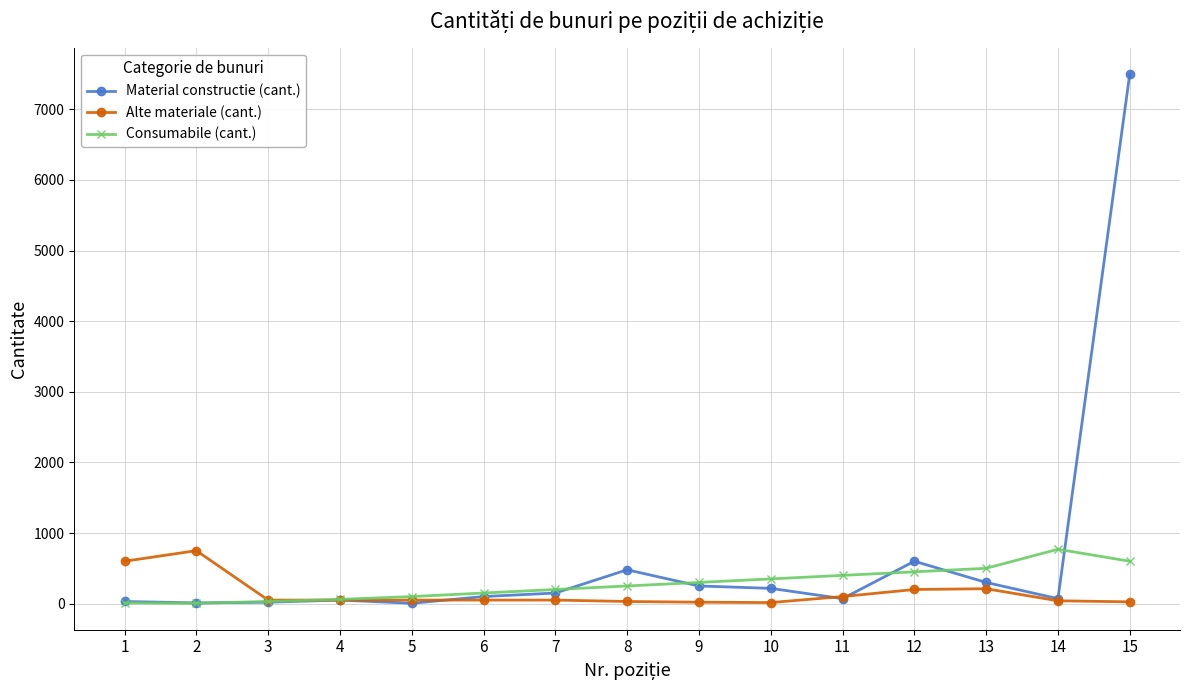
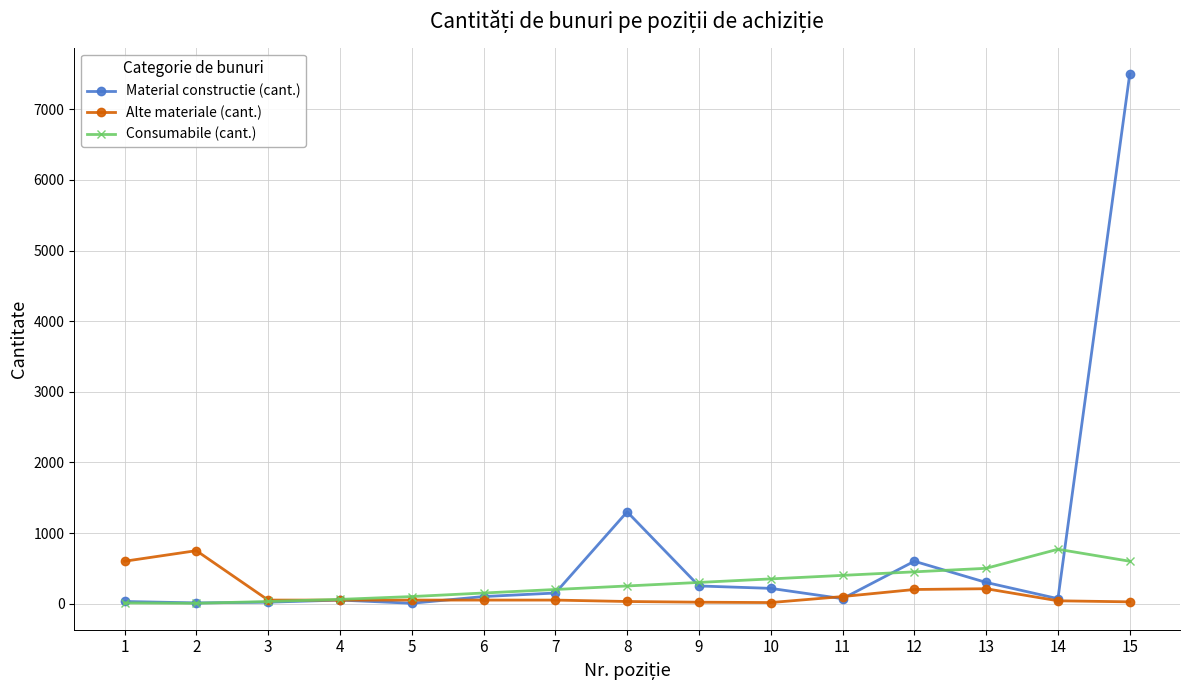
  {
    "Material constructie (cant.)": {
      "5": 0,
      "6": 100,
      "7": 200,
-     "8": 500,
+     "8": 1300,
      "9": 300,
      "10": 200,
      "12": 600,
      "13": 300,
      "15": 7500
    },
    "Alte materiale (cant.)": {
      "1": 600,
      "2": 800,
      "5": 100,
      "6": 100,
      "7": 100,
      "8": 0,
      "9": 0,
      "10": 0,
      "12": 200,
      "13": 200,
      "15": 0
    },
    "Consumabile (cant.)": {
      "5": 100,
      "6": 200,
      "7": 200,
      "8": 300,
      "9": 300,
      "10": 400,
      "11": 400,
      "12": 500,
      "13": 500,
      "14": 800,
      "15": 600
    }
  }
